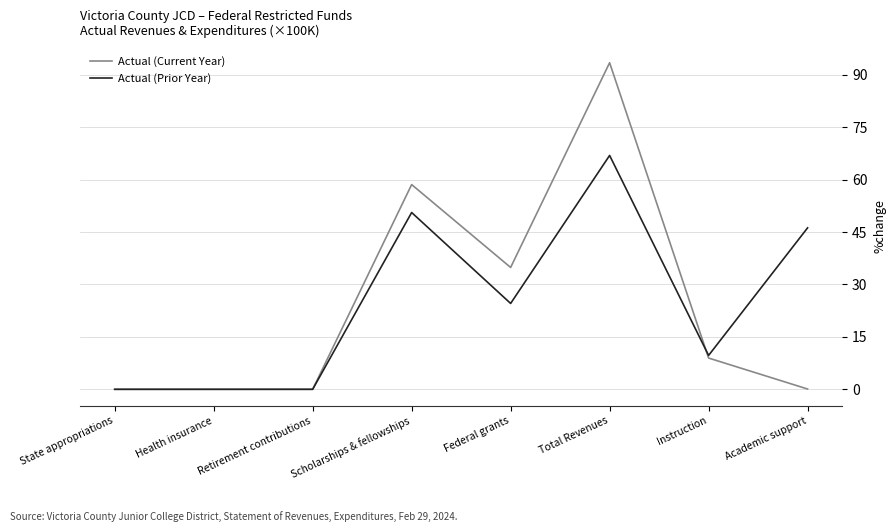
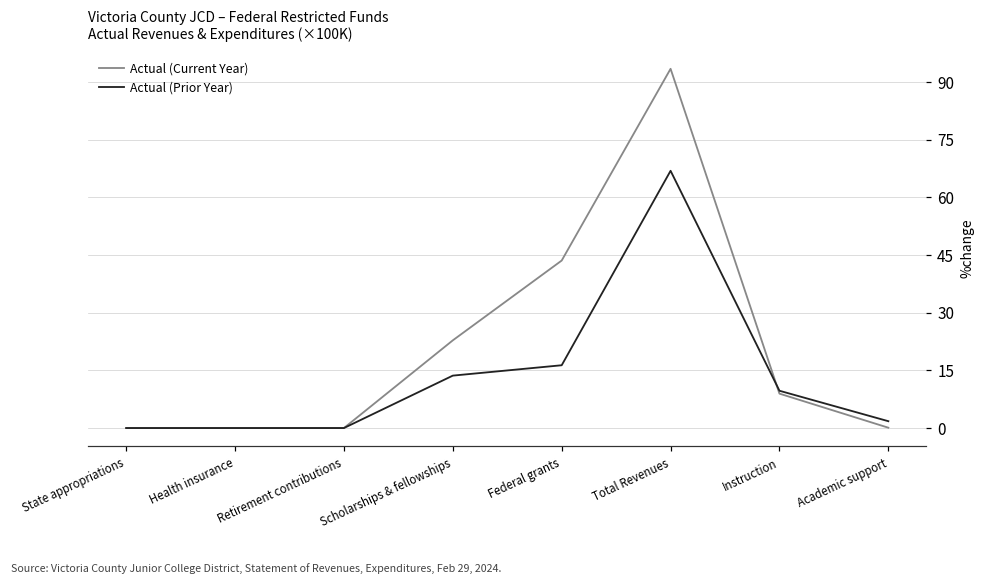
  {
    "Actual (Current Year)": {
-     "Scholarships & fellowships": 59,
-     "Federal grants": 35,
+     "Scholarships & fellowships": 23,
+     "Federal grants": 44,
      "Total Revenues": 93,
      "Instruction": 9,
      "Academic support": 0
    },
    "Actual (Prior Year)": {
-     "Scholarships & fellowships": 51,
-     "Federal grants": 25,
+     "Scholarships & fellowships": 14,
+     "Federal grants": 16,
      "Total Revenues": 67,
      "Instruction": 10,
-     "Academic support": 46
+     "Academic support": 2
    }
  }
